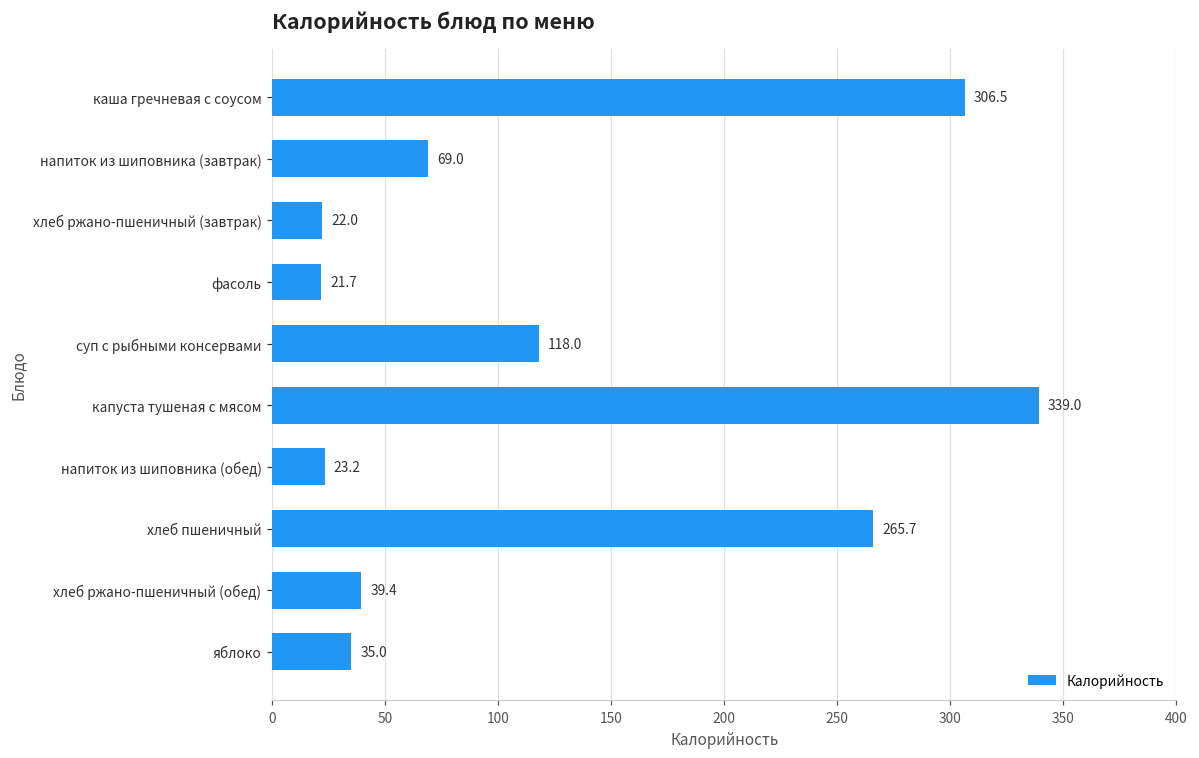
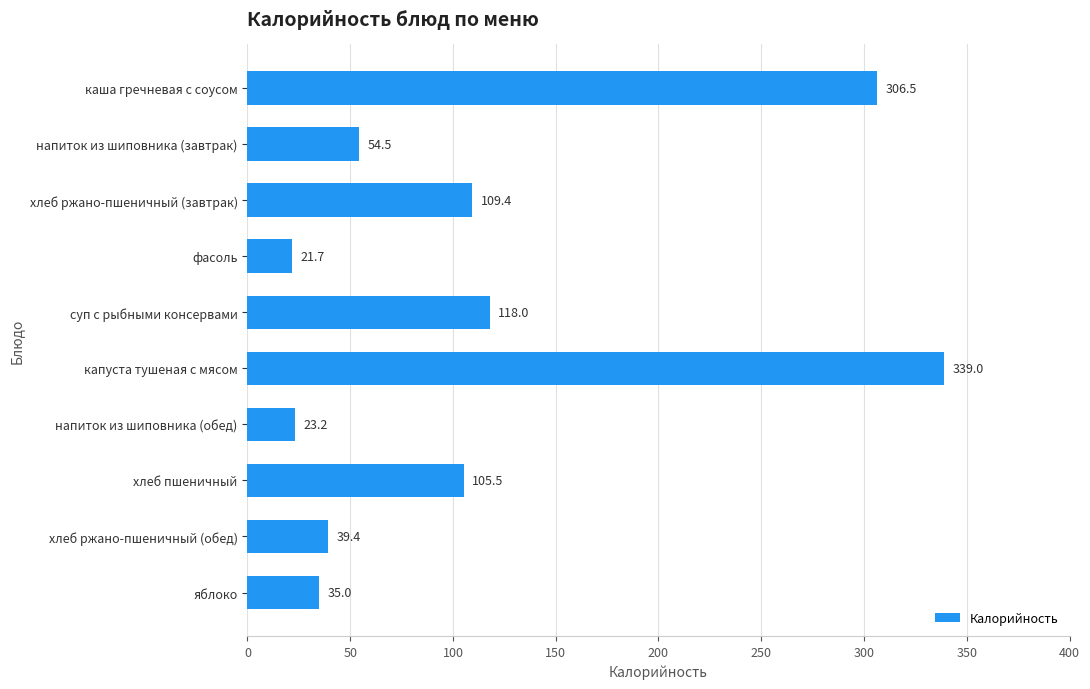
  {
    "каша гречневая с соусом": 306.5,
-   "напиток из шиповника (завтрак)": 69.0,
-   "хлеб ржано-пшеничный (завтрак)": 22.0,
+   "напиток из шиповника (завтрак)": 54.5,
+   "хлеб ржано-пшеничный (завтрак)": 109.4,
    "фасоль": 21.7,
    "суп с рыбными консервами": 118.0,
    "капуста тушеная с мясом": 339.0,
    "напиток из шиповника (обед)": 23.2,
-   "хлеб пшеничный": 265.7,
+   "хлеб пшеничный": 105.5,
    "хлеб ржано-пшеничный (обед)": 39.4,
    "яблоко": 35.0
  }
